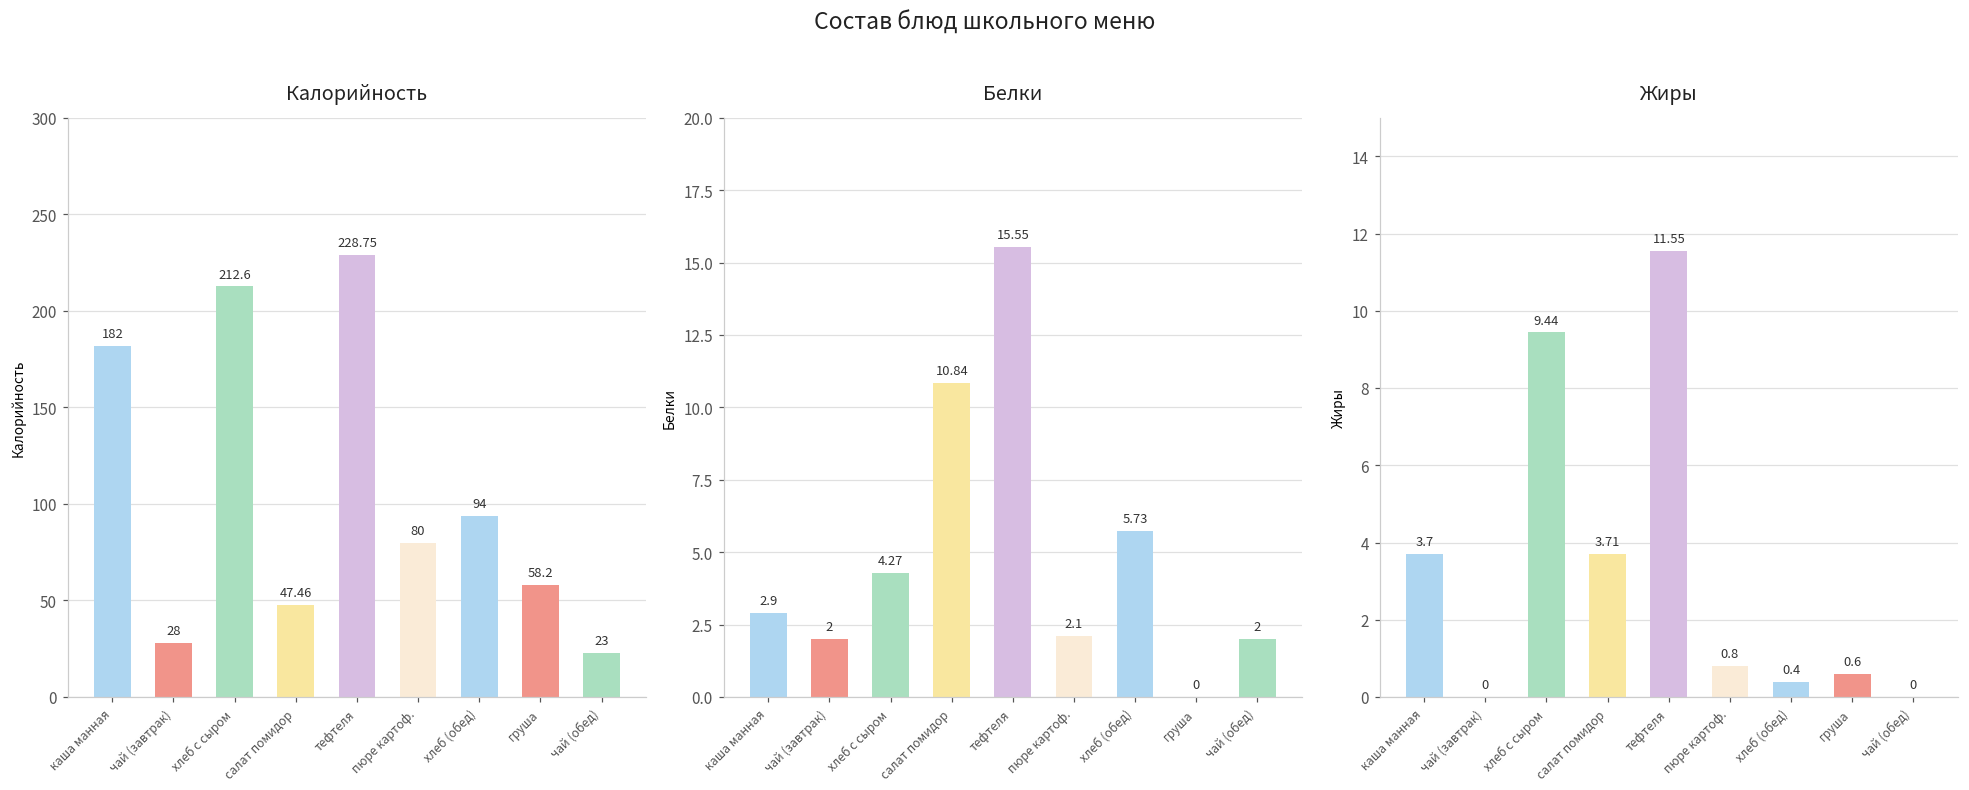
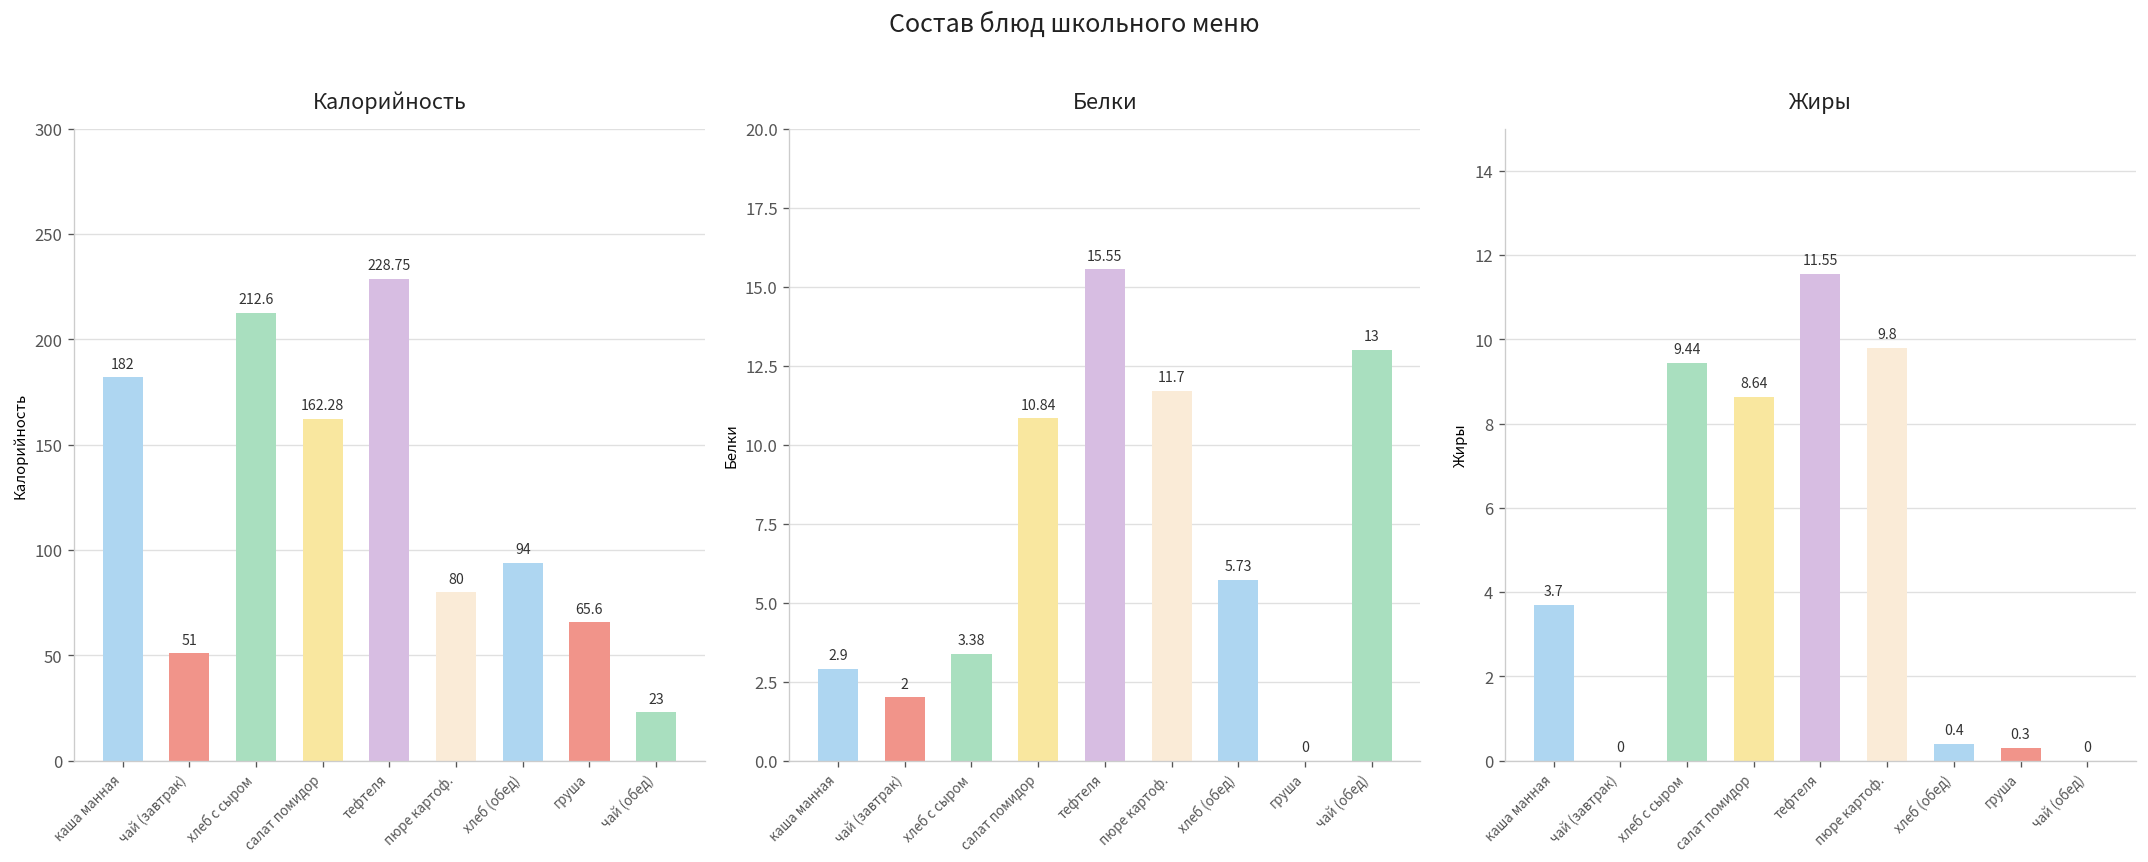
  {
    "Калорийность": {
      "каша манная": 182,
-     "чай (завтрак)": 28,
+     "чай (завтрак)": 51,
      "хлеб с сыром": 212.6,
-     "салат помидор": 47.46,
+     "салат помидор": 162.28,
      "тефтеля": 228.75,
      "пюре картоф.": 80,
      "хлеб (обед)": 94,
-     "груша": 58.2,
+     "груша": 65.6,
      "чай (обед)": 23
    },
    "Белки": {
      "каша манная": 2.9,
      "чай (завтрак)": 2,
-     "хлеб с сыром": 4.27,
+     "хлеб с сыром": 3.38,
      "салат помидор": 10.84,
      "тефтеля": 15.55,
-     "пюре картоф.": 2.1,
+     "пюре картоф.": 11.7,
      "хлеб (обед)": 5.73,
      "груша": 0,
-     "чай (обед)": 2
+     "чай (обед)": 13
    },
    "Жиры": {
      "каша манная": 3.7,
      "чай (завтрак)": 0,
      "хлеб с сыром": 9.44,
-     "салат помидор": 3.71,
+     "салат помидор": 8.64,
      "тефтеля": 11.55,
-     "пюре картоф.": 0.8,
+     "пюре картоф.": 9.8,
      "хлеб (обед)": 0.4,
-     "груша": 0.6,
+     "груша": 0.3,
      "чай (обед)": 0
    }
  }
